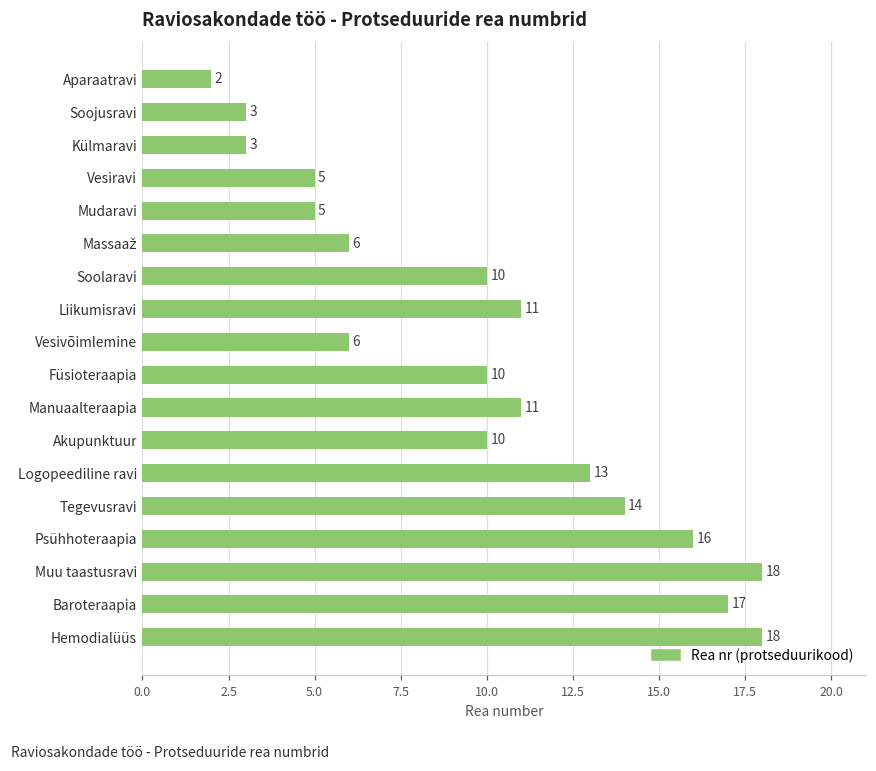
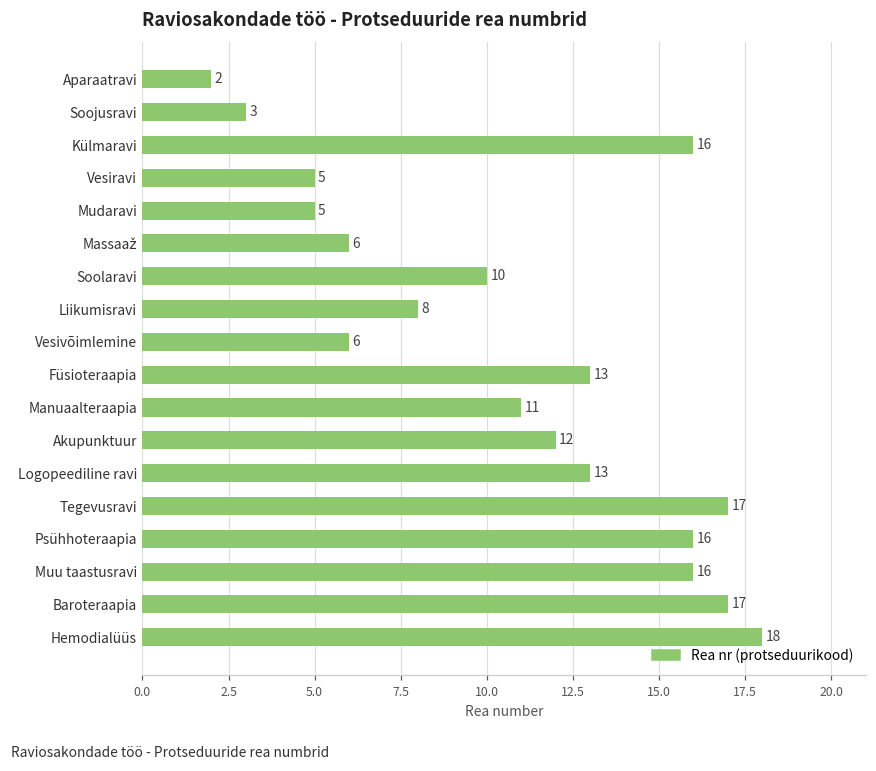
  {
    "Aparaatravi": 2,
    "Soojusravi": 3,
-   "Külmaravi": 3,
+   "Külmaravi": 16,
    "Vesiravi": 5,
    "Mudaravi": 5,
    "Massaaž": 6,
    "Soolaravi": 10,
-   "Liikumisravi": 11,
+   "Liikumisravi": 8,
    "Vesivõimlemine": 6,
-   "Füsioteraapia": 10,
+   "Füsioteraapia": 13,
    "Manuaalteraapia": 11,
-   "Akupunktuur": 10,
+   "Akupunktuur": 12,
    "Logopeediline ravi": 13,
-   "Tegevusravi": 14,
+   "Tegevusravi": 17,
    "Psühhoteraapia": 16,
-   "Muu taastusravi": 18,
+   "Muu taastusravi": 16,
    "Baroteraapia": 17,
    "Hemodialüüs": 18
  }
